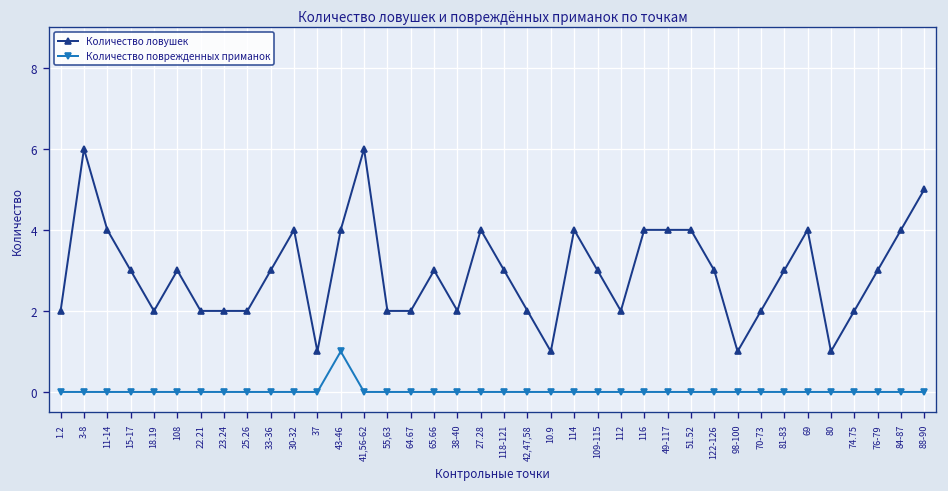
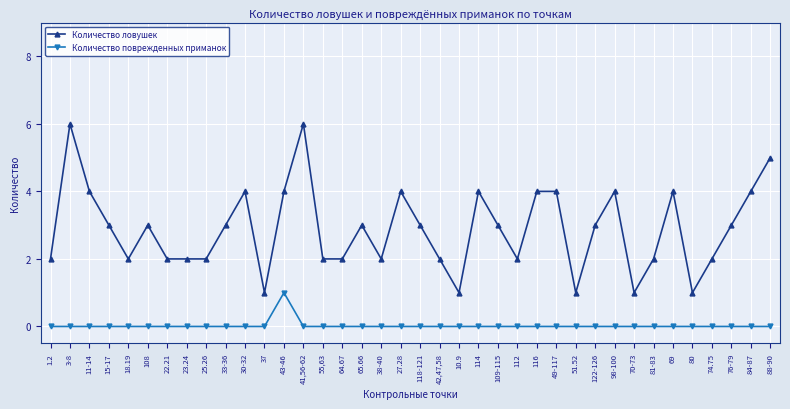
  {
    "Количество ловушек": {
      "1.2": 2,
      "3-8": 6,
      "11-14": 4,
      "15-17": 3,
      "18.19": 2,
      "108": 3,
      "22.21": 2,
      "23.24": 2,
      "25.26": 2,
      "33-36": 3,
      "30-32": 4,
      "37": 1,
      "43-46": 4,
      "41,56-62": 6,
      "55,63": 2,
      "64.67": 2,
      "65.66": 3,
      "38-40": 2,
      "27.28": 4,
      "118-121": 3,
      "42,47,58": 2,
      "10.9": 1,
      "114": 4,
      "109-115": 3,
      "112": 2,
      "116": 4,
      "49-117": 4,
-     "51.52": 4,
+     "51.52": 1,
      "122-126": 3,
-     "98-100": 1,
-     "70-73": 2,
-     "81-83": 3,
+     "98-100": 4,
+     "70-73": 1,
+     "81-83": 2,
      "69": 4,
      "80": 1,
      "74.75": 2,
      "76-79": 3,
      "84-87": 4,
      "88-90": 5
    },
    "Количество поврежденных приманок": {
      "1.2": 0,
      "3-8": 0,
      "11-14": 0,
      "15-17": 0,
      "18.19": 0,
      "108": 0,
      "22.21": 0,
      "23.24": 0,
      "25.26": 0,
      "33-36": 0,
      "30-32": 0,
      "37": 0,
      "43-46": 1,
      "41,56-62": 0,
      "55,63": 0,
      "64.67": 0,
      "65.66": 0,
      "38-40": 0,
      "27.28": 0,
      "118-121": 0,
      "42,47,58": 0,
      "10.9": 0,
      "114": 0,
      "109-115": 0,
      "112": 0,
      "116": 0,
      "49-117": 0,
      "51.52": 0,
      "122-126": 0,
      "98-100": 0,
      "70-73": 0,
      "81-83": 0,
      "69": 0,
      "80": 0,
      "74.75": 0,
      "76-79": 0,
      "84-87": 0,
      "88-90": 0
    }
  }
